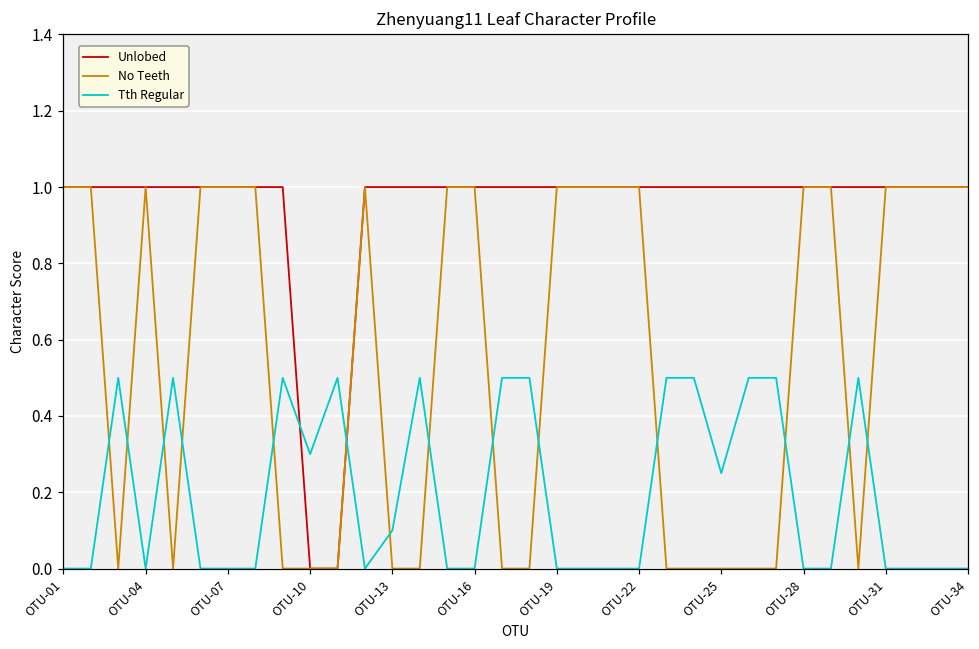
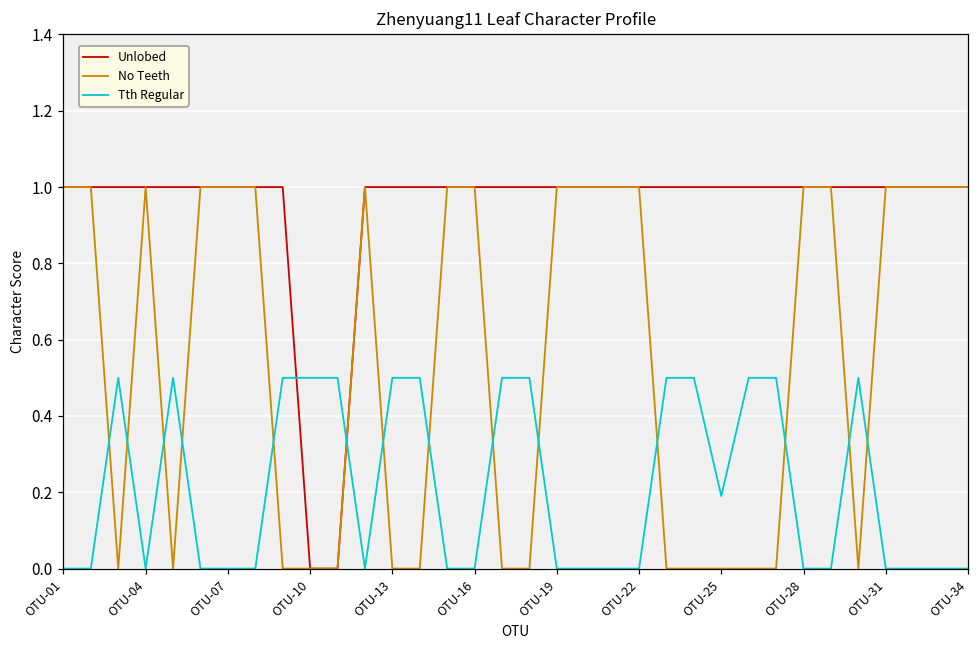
  {
    "Unlobed": {
      "OTU-13": 1.00,
      "OTU-25": 1.00
    },
    "No Teeth": {
      "OTU-13": 0.00,
      "OTU-25": 0.00
    },
    "Tth Regular": {
      "OTU-01": 0.00,
      "OTU-04": 0.00,
      "OTU-07": 0.00,
-     "OTU-10": 0.3,
-     "OTU-13": 0.1,
+     "OTU-10": 0.5,
+     "OTU-13": 0.5,
      "OTU-16": 0.00,
      "OTU-19": 0.00,
      "OTU-22": 0.00,
-     "OTU-25": 0.25,
+     "OTU-25": 0.19,
      "OTU-28": 0.00,
      "OTU-31": 0.00,
      "OTU-34": 0.00
    }
  }
